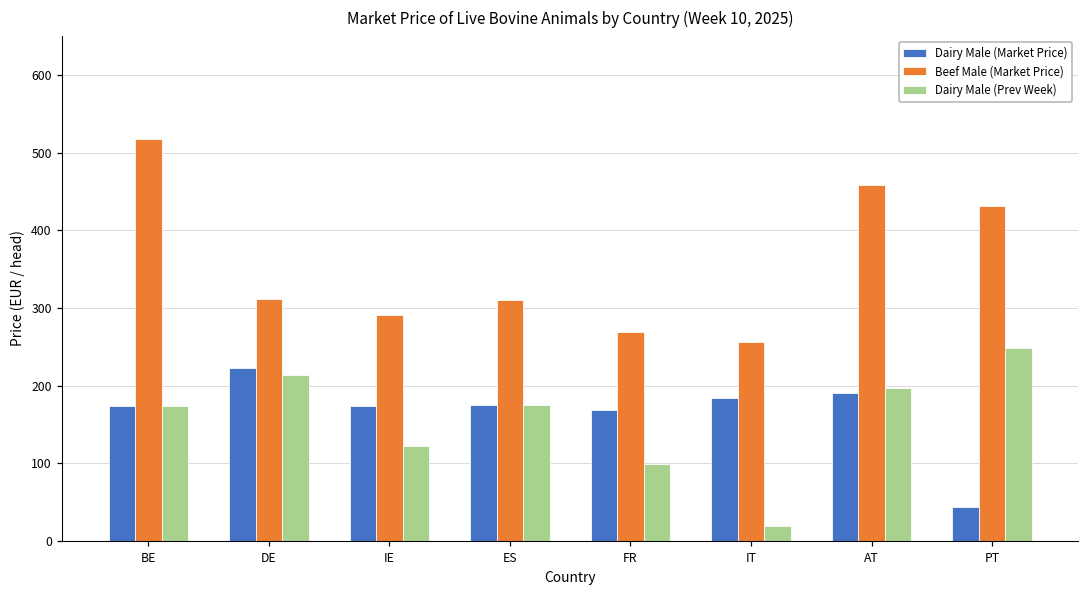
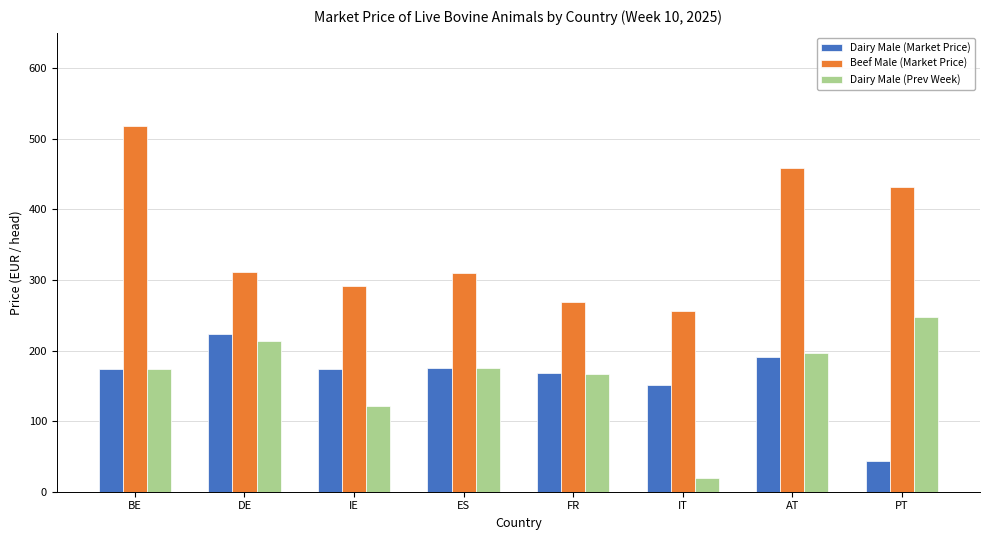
  {
    "Dairy Male (Market Price)": {
      "BE": 170,
      "DE": 220,
      "IE": 170,
      "ES": 180,
      "FR": 170,
-     "IT": 180,
+     "IT": 150,
      "AT": 190,
      "PT": 40
    },
    "Beef Male (Market Price)": {
      "BE": 520,
      "DE": 310,
      "IE": 290,
      "ES": 310,
      "FR": 270,
      "IT": 260,
      "AT": 460,
      "PT": 430
    },
    "Dairy Male (Prev Week)": {
      "BE": 170,
      "DE": 210,
      "IE": 120,
      "ES": 180,
-     "FR": 100,
+     "FR": 170,
      "IT": 20,
      "AT": 200,
      "PT": 250
    }
  }
